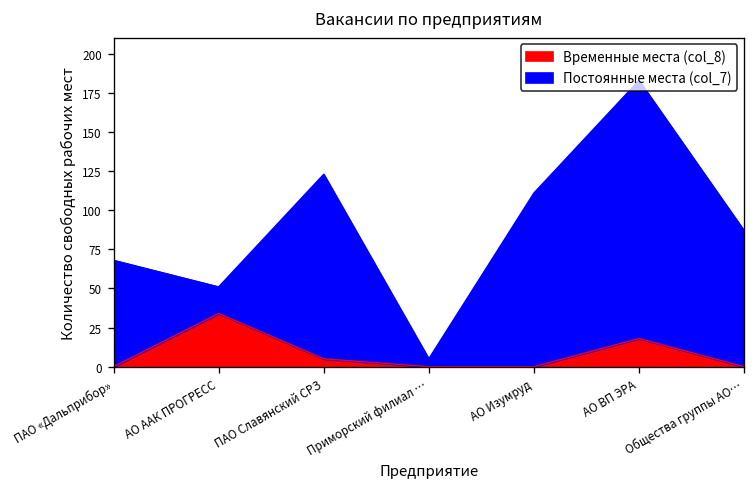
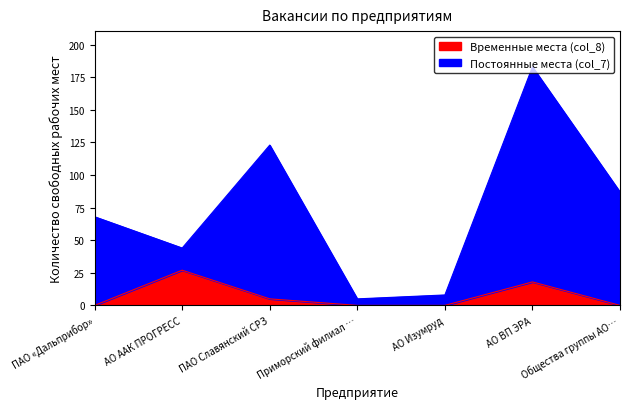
  {
    "Временные места (col_8)": {
      "ПАО «Дальприбор»": 0,
-     "АО ААК ПРОГРЕСС": 34,
+     "АО ААК ПРОГРЕСС": 27,
      "ПАО Славянский СРЗ": 5,
      "Приморский филиал …": 0,
      "АО Изумруд": 0,
      "АО ВП ЭРА": 18,
      "Общества группы АО…": 0
    },
    "Постоянные места (col_7)": {
      "ПАО «Дальприбор»": 68,
      "АО ААК ПРОГРЕСС": 17,
      "ПАО Славянский СРЗ": 118,
      "Приморский филиал …": 5,
-     "АО Изумруд": 111,
+     "АО Изумруд": 8,
      "Общества группы АО…": 87
    }
  }
